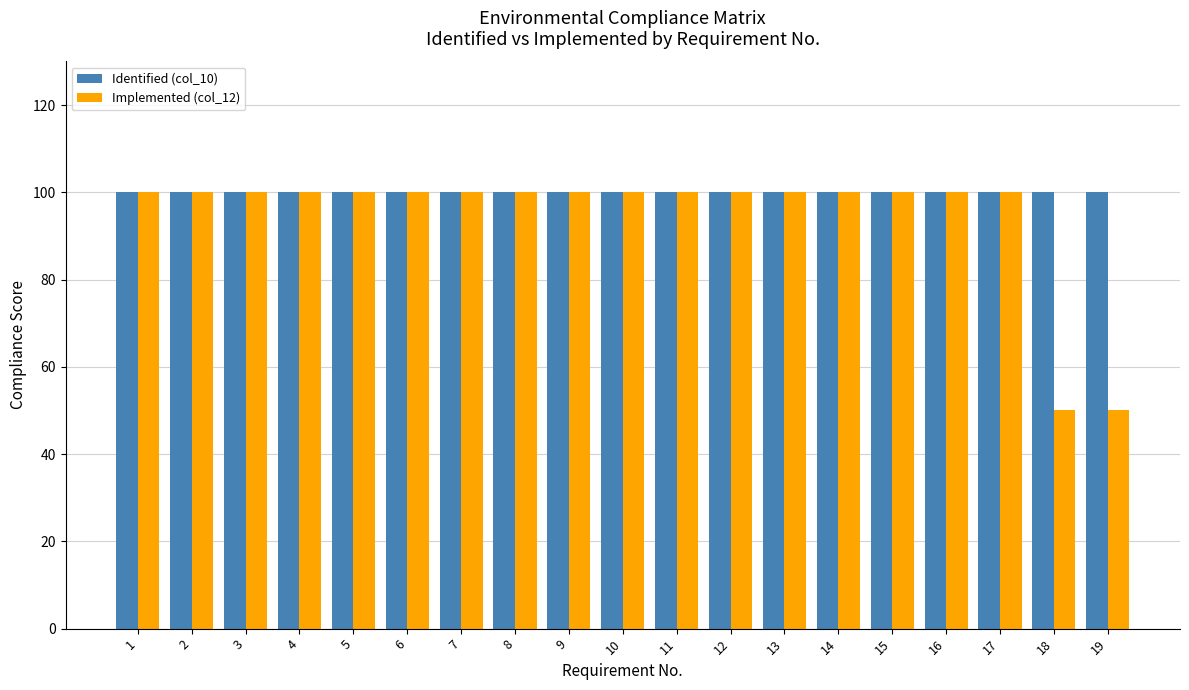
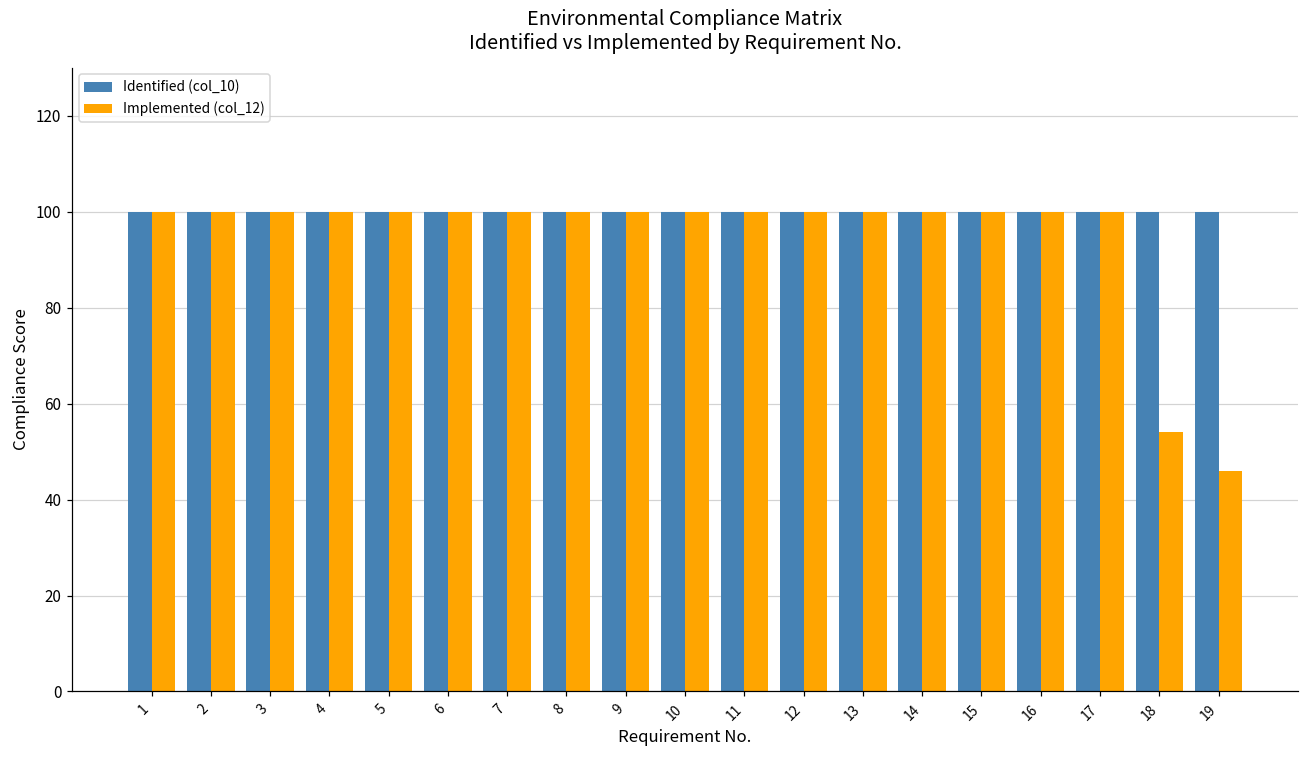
  {
    "Identified (col_10)": {
      "1": 100,
      "2": 100,
      "3": 100,
      "4": 100,
      "5": 100,
      "6": 100,
      "7": 100,
      "8": 100,
      "9": 100,
      "10": 100,
      "11": 100,
      "12": 100,
      "13": 100,
      "14": 100,
      "15": 100,
      "16": 100,
      "17": 100,
      "18": 100,
      "19": 100
    },
    "Implemented (col_12)": {
      "1": 100,
      "2": 100,
      "3": 100,
      "4": 100,
      "5": 100,
      "6": 100,
      "7": 100,
      "8": 100,
      "9": 100,
      "10": 100,
      "11": 100,
      "12": 100,
      "13": 100,
      "14": 100,
      "15": 100,
      "16": 100,
      "17": 100,
-     "18": 50,
-     "19": 50
+     "18": 54,
+     "19": 46
    }
  }
